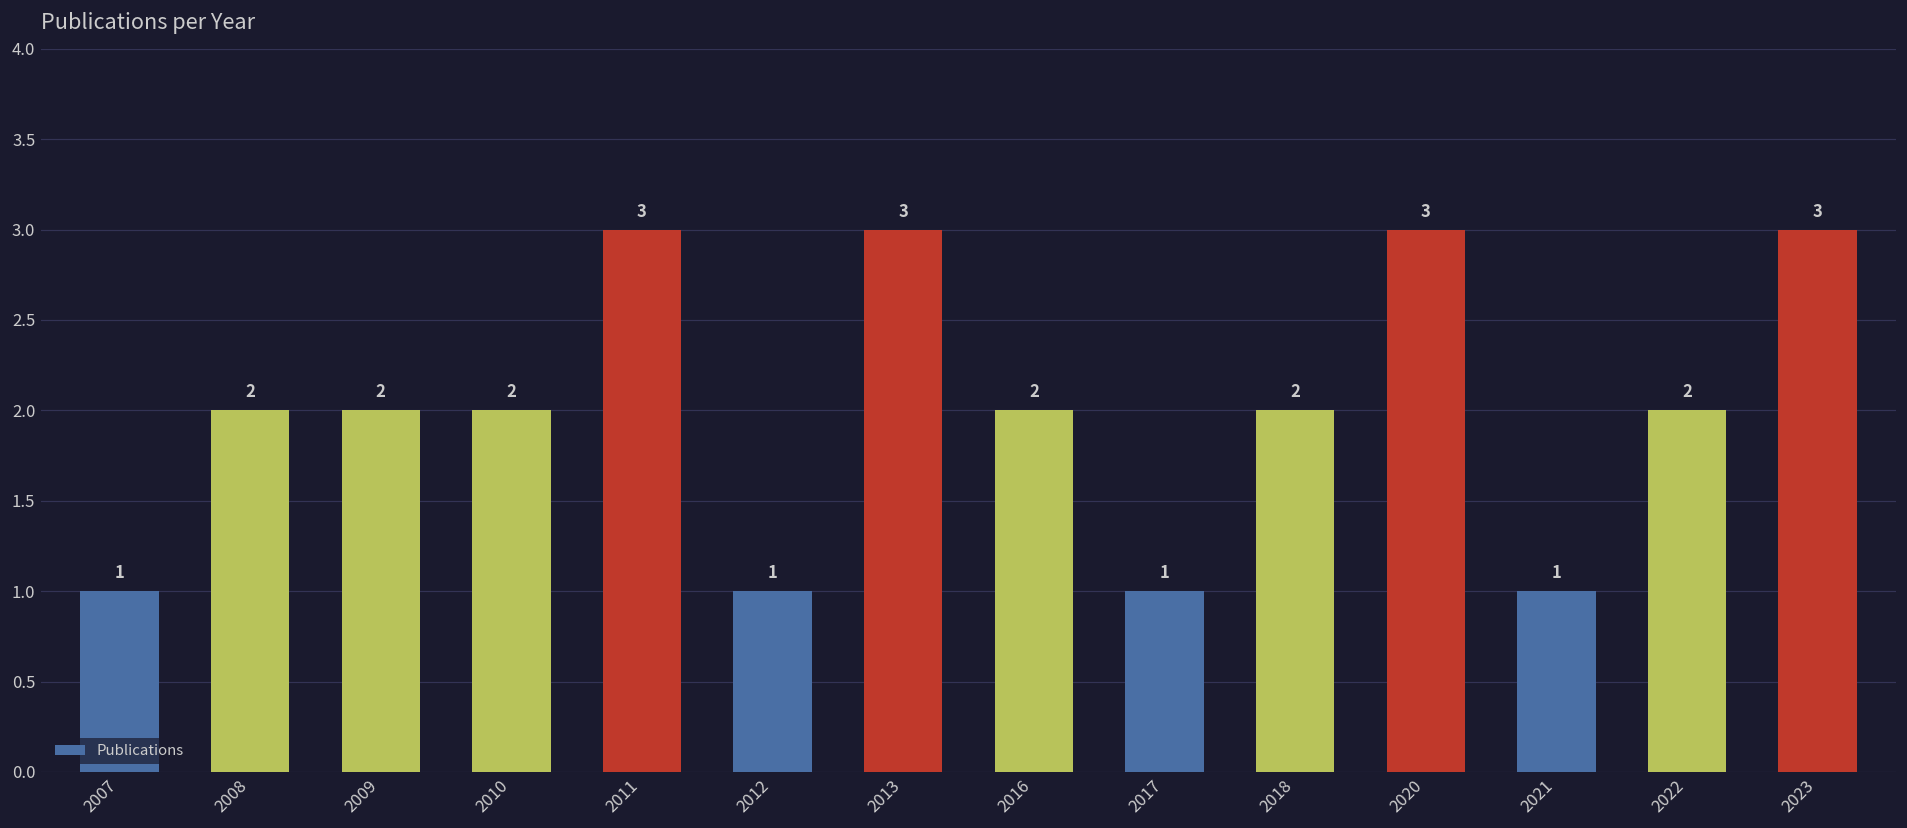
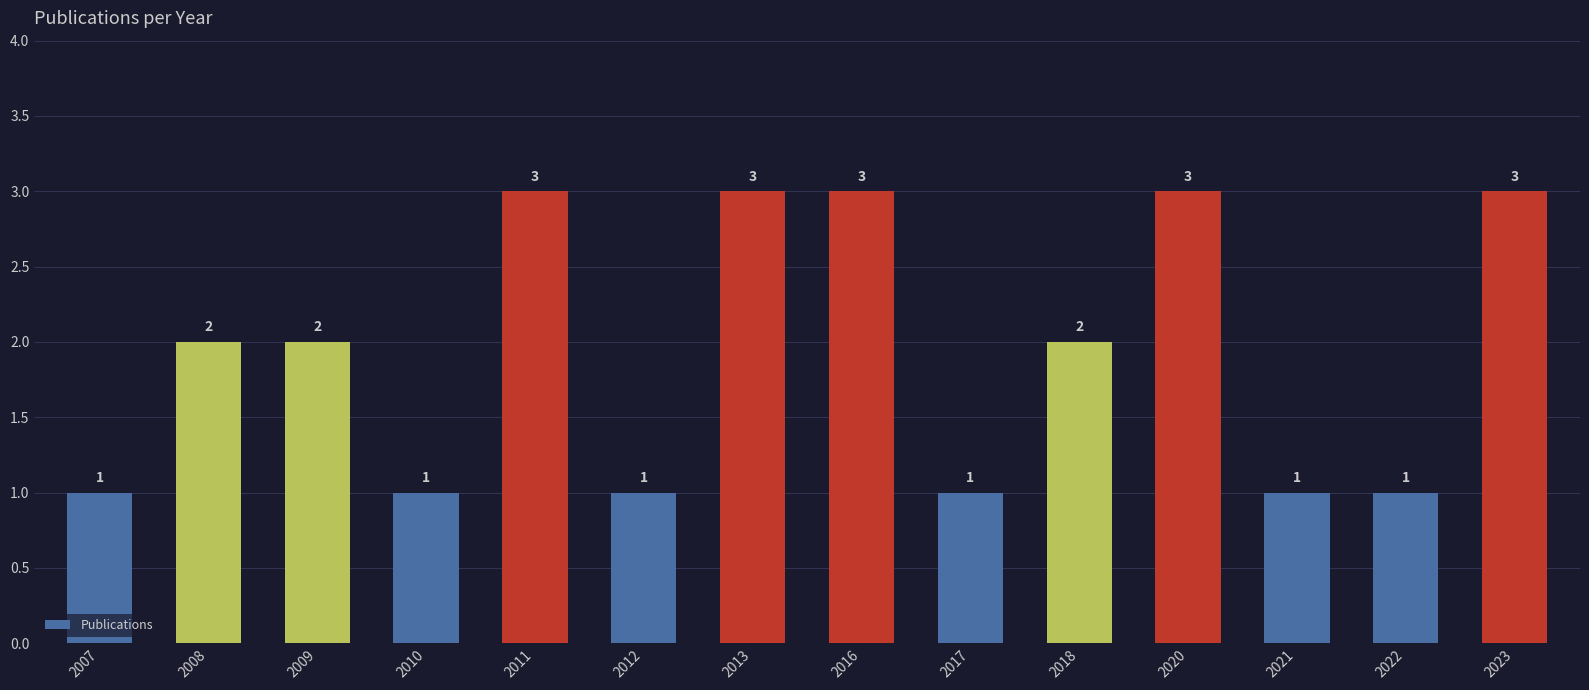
  {
    "2007": 1,
    "2008": 2,
    "2009": 2,
-   "2010": 2,
+   "2010": 1,
    "2011": 3,
    "2012": 1,
    "2013": 3,
-   "2016": 2,
+   "2016": 3,
    "2017": 1,
    "2018": 2,
    "2020": 3,
    "2021": 1,
-   "2022": 2,
+   "2022": 1,
    "2023": 3
  }
